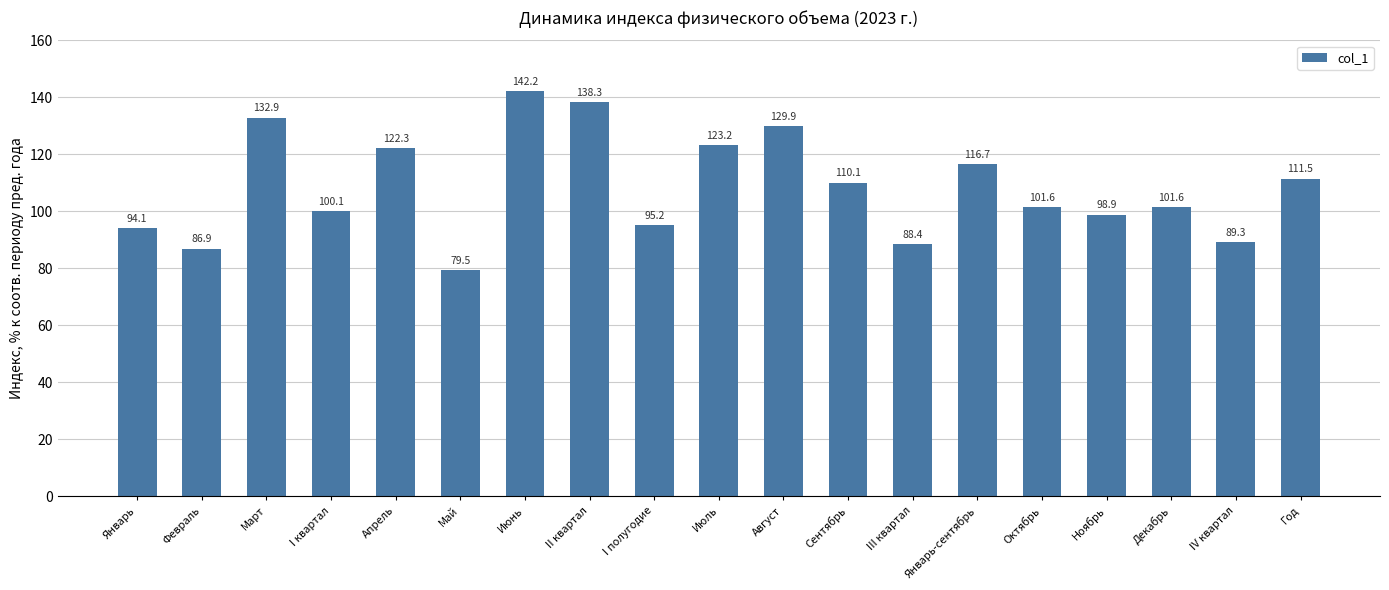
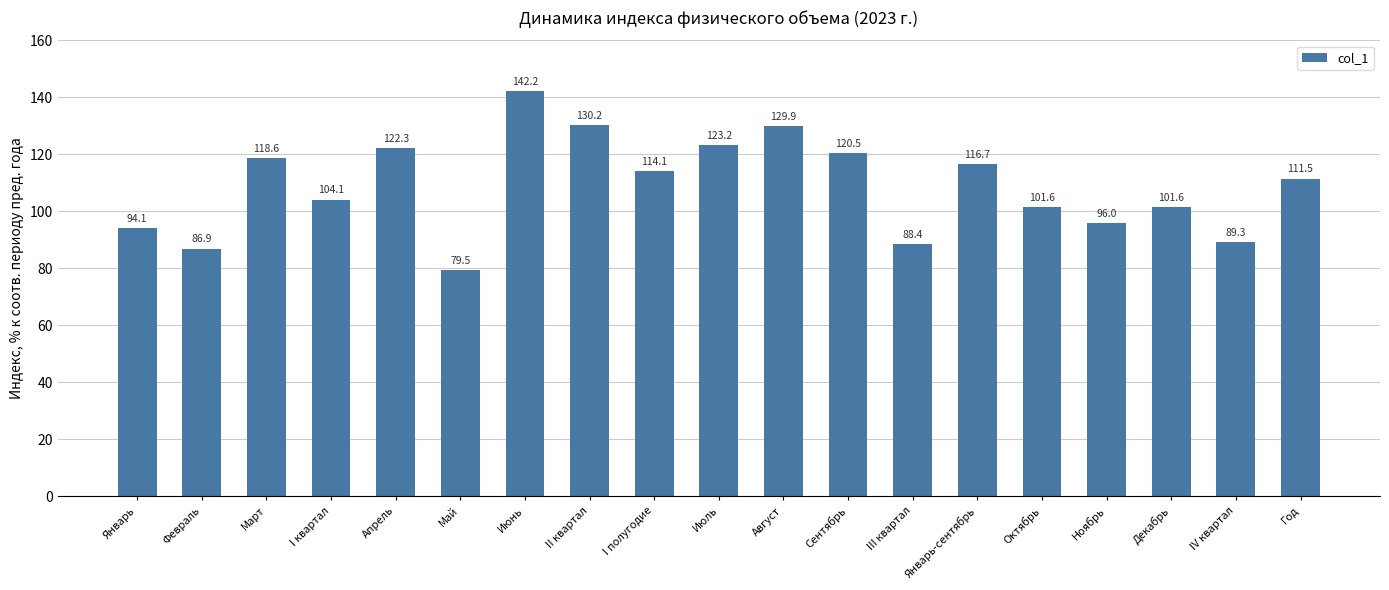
  {
    "Январь": 94.1,
    "Февраль": 86.9,
-   "Март": 132.9,
-   "I квартал": 100.1,
+   "Март": 118.6,
+   "I квартал": 104.1,
    "Апрель": 122.3,
    "Май": 79.5,
    "Июнь": 142.2,
-   "II квартал": 138.3,
-   "I полугодие": 95.2,
+   "II квартал": 130.2,
+   "I полугодие": 114.1,
    "Июль": 123.2,
    "Август": 129.9,
-   "Сентябрь": 110.1,
+   "Сентябрь": 120.5,
    "III квартал": 88.4,
    "Январь-сентябрь": 116.7,
    "Октябрь": 101.6,
-   "Ноябрь": 98.9,
+   "Ноябрь": 96.0,
    "Декабрь": 101.6,
    "IV квартал": 89.3,
    "Год": 111.5
  }
